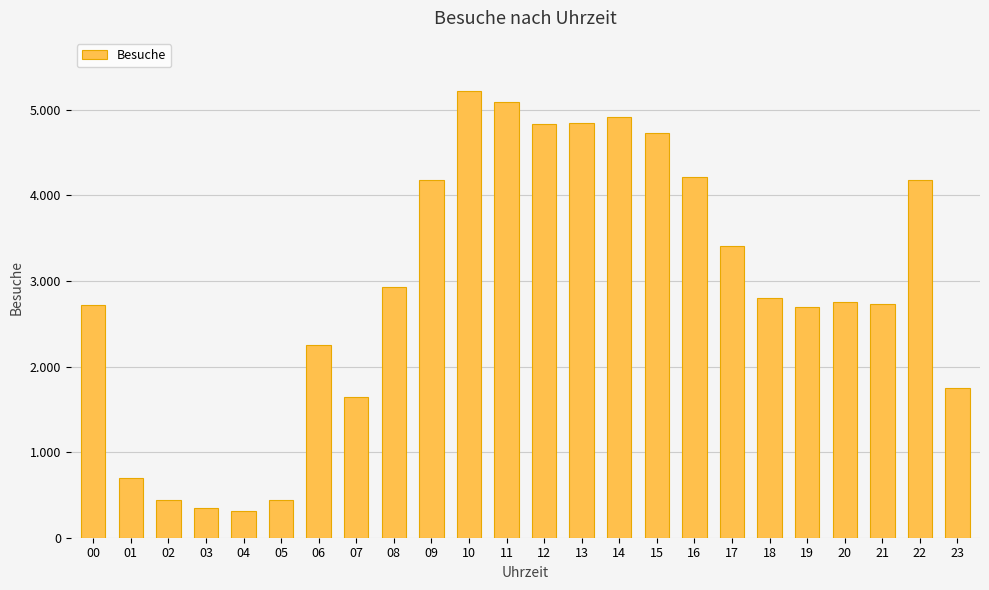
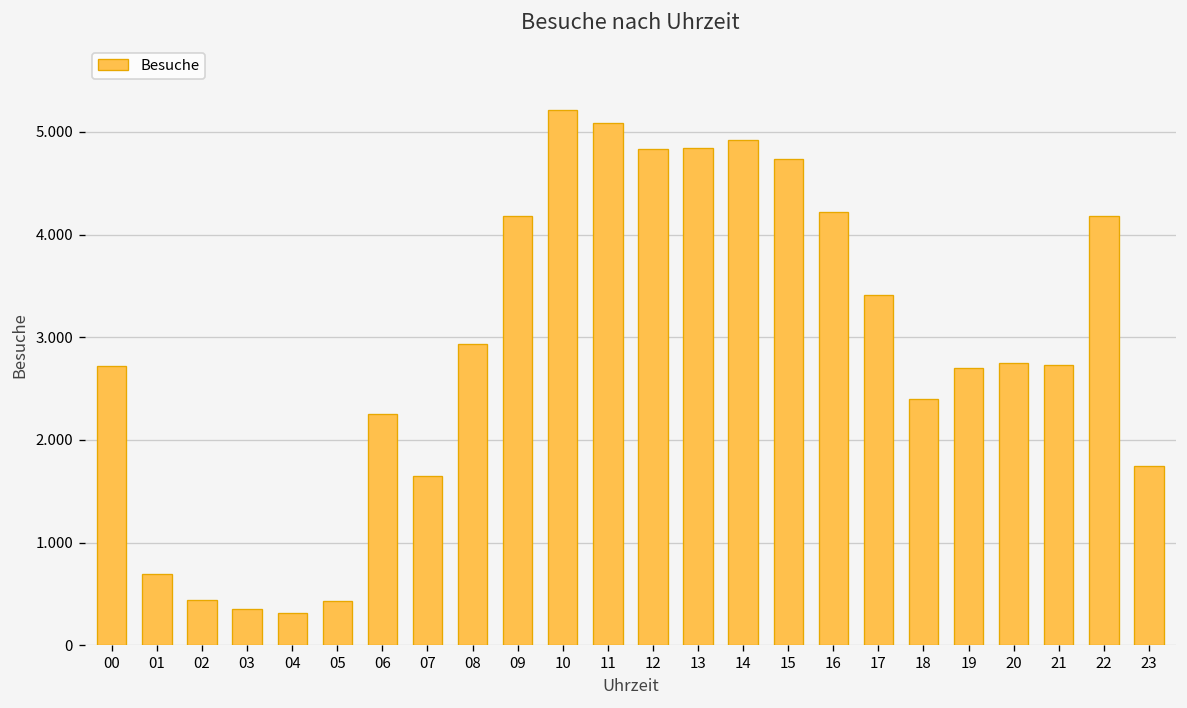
  {
    "00": 2.7,
    "01": 0.7,
    "02": 0.4,
    "03": 0.4,
    "04": 0.3,
    "05": 0.4,
    "06": 2.3,
    "07": 1.6,
    "08": 2.9,
    "09": 4.2,
    "10": 5.2,
    "11": 5.1,
    "12": 4.8,
    "13": 4.8,
    "14": 4.9,
    "15": 4.7,
    "16": 4.2,
    "17": 3.4,
-   "18": 2.8,
+   "18": 2.4,
    "19": 2.7,
    "20": 2.8,
    "21": 2.7,
    "22": 4.2,
    "23": 1.7
  }
